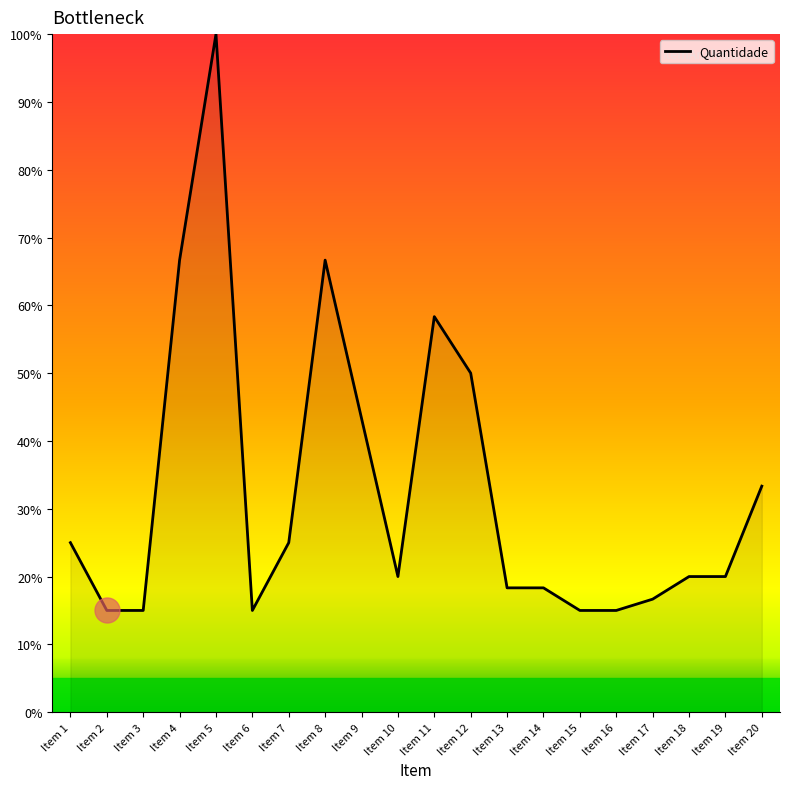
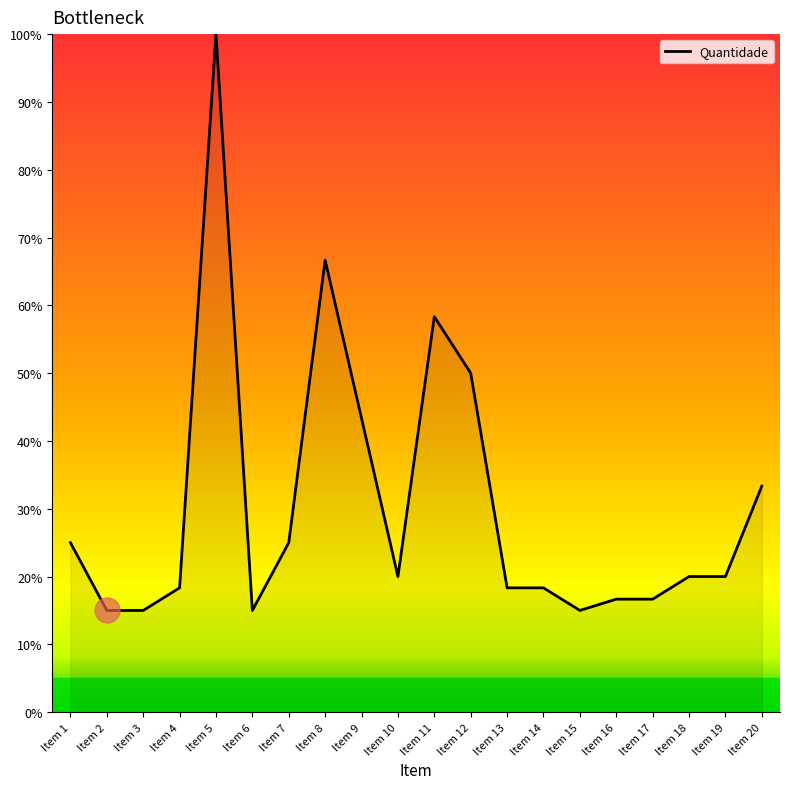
  {
    "Quantidade": {
      "Item 1": "25%",
      "Item 3": "15%",
-     "Item 4": "67%",
+     "Item 4": "18%",
      "Item 5": "100%",
      "Item 6": "15%",
      "Item 7": "25%",
      "Item 8": "67%",
      "Item 9": "43%",
      "Item 10": "20%",
      "Item 11": "58%",
      "Item 12": "50%",
      "Item 13": "18%",
      "Item 14": "18%",
      "Item 15": "15%",
-     "Item 16": "15%",
+     "Item 16": "17%",
      "Item 17": "17%",
      "Item 18": "20%",
      "Item 19": "20%",
      "Item 20": "33%"
    }
  }
